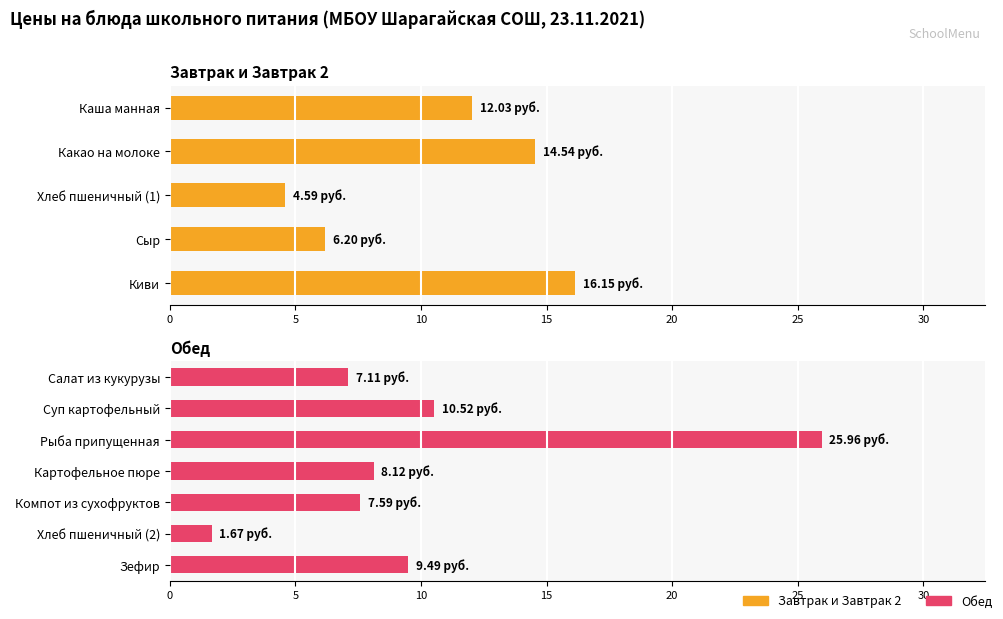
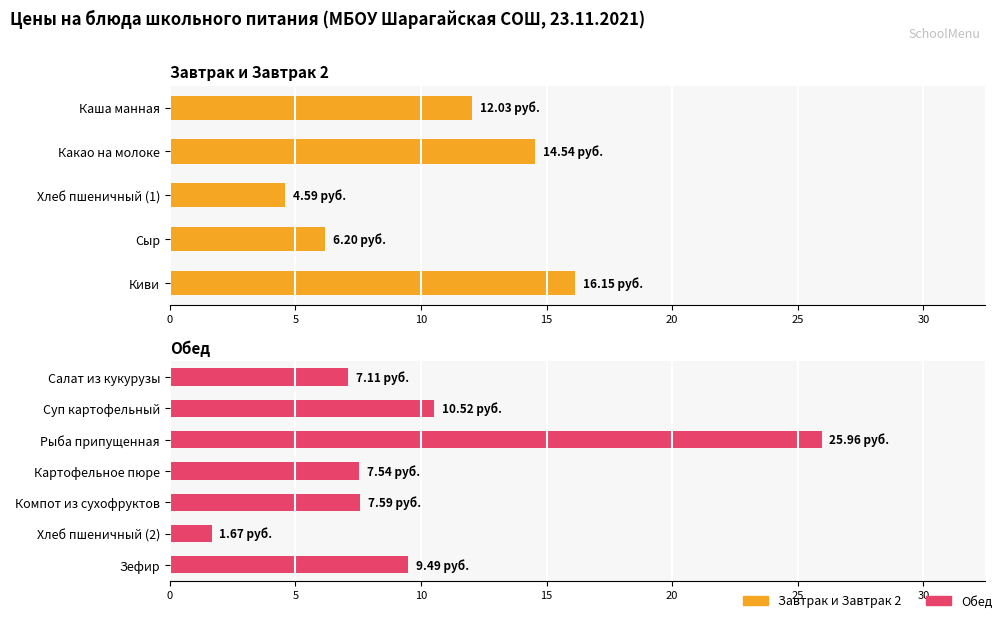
  {
    "Завтрак и Завтрак 2": {
      "Каша манная": 12.03,
      "Какао на молоке": 14.54,
      "Хлеб пшеничный (1)": 4.59,
      "Сыр": 6.20,
      "Киви": 16.15
    },
    "Обед": {
      "Салат из кукурузы": 7.11,
      "Суп картофельный": 10.52,
      "Рыба припущенная": 25.96,
-     "Картофельное пюре": 8.12,
+     "Картофельное пюре": 7.54,
      "Компот из сухофруктов": 7.59,
      "Хлеб пшеничный (2)": 1.67,
      "Зефир": 9.49
    }
  }
